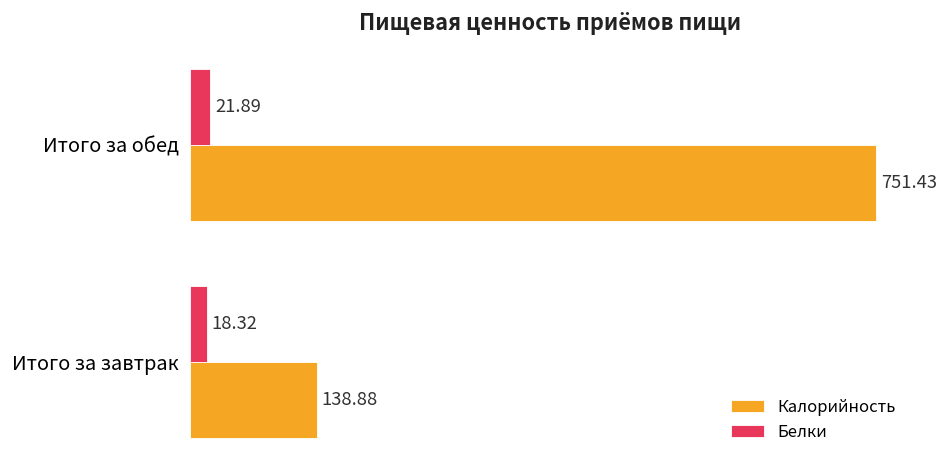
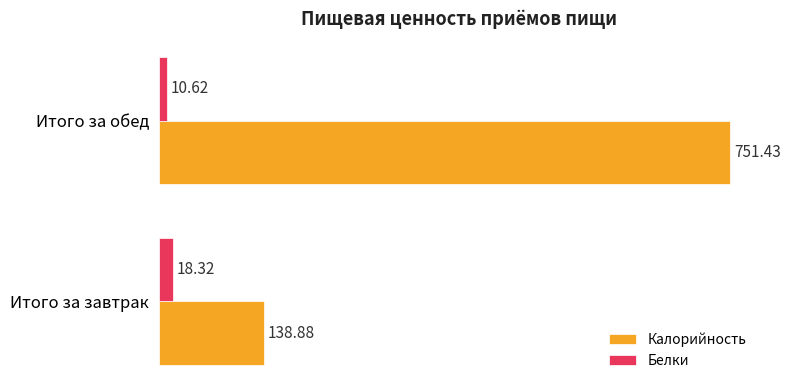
  {
    "Калорийность": {
      "Итого за обед": 751.43,
      "Итого за завтрак": 138.88
    },
    "Белки": {
-     "Итого за обед": 21.89,
+     "Итого за обед": 10.62,
      "Итого за завтрак": 18.32
    }
  }
